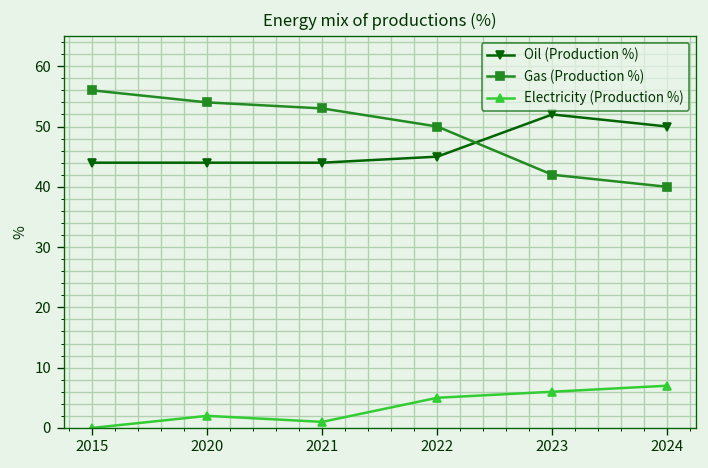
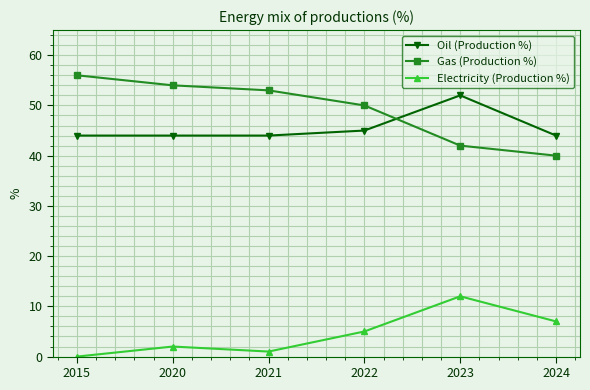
  {
    "Oil (Production %)": {
      "2015": 44,
      "2020": 44,
      "2021": 44,
      "2022": 45,
      "2023": 52,
-     "2024": 50
+     "2024": 44
    },
    "Gas (Production %)": {
      "2015": 56,
      "2020": 54,
      "2021": 53,
      "2022": 50,
      "2023": 42,
      "2024": 40
    },
    "Electricity (Production %)": {
      "2015": 0,
      "2020": 2,
      "2021": 1,
      "2022": 5,
-     "2023": 6,
+     "2023": 12,
      "2024": 7
    }
  }
